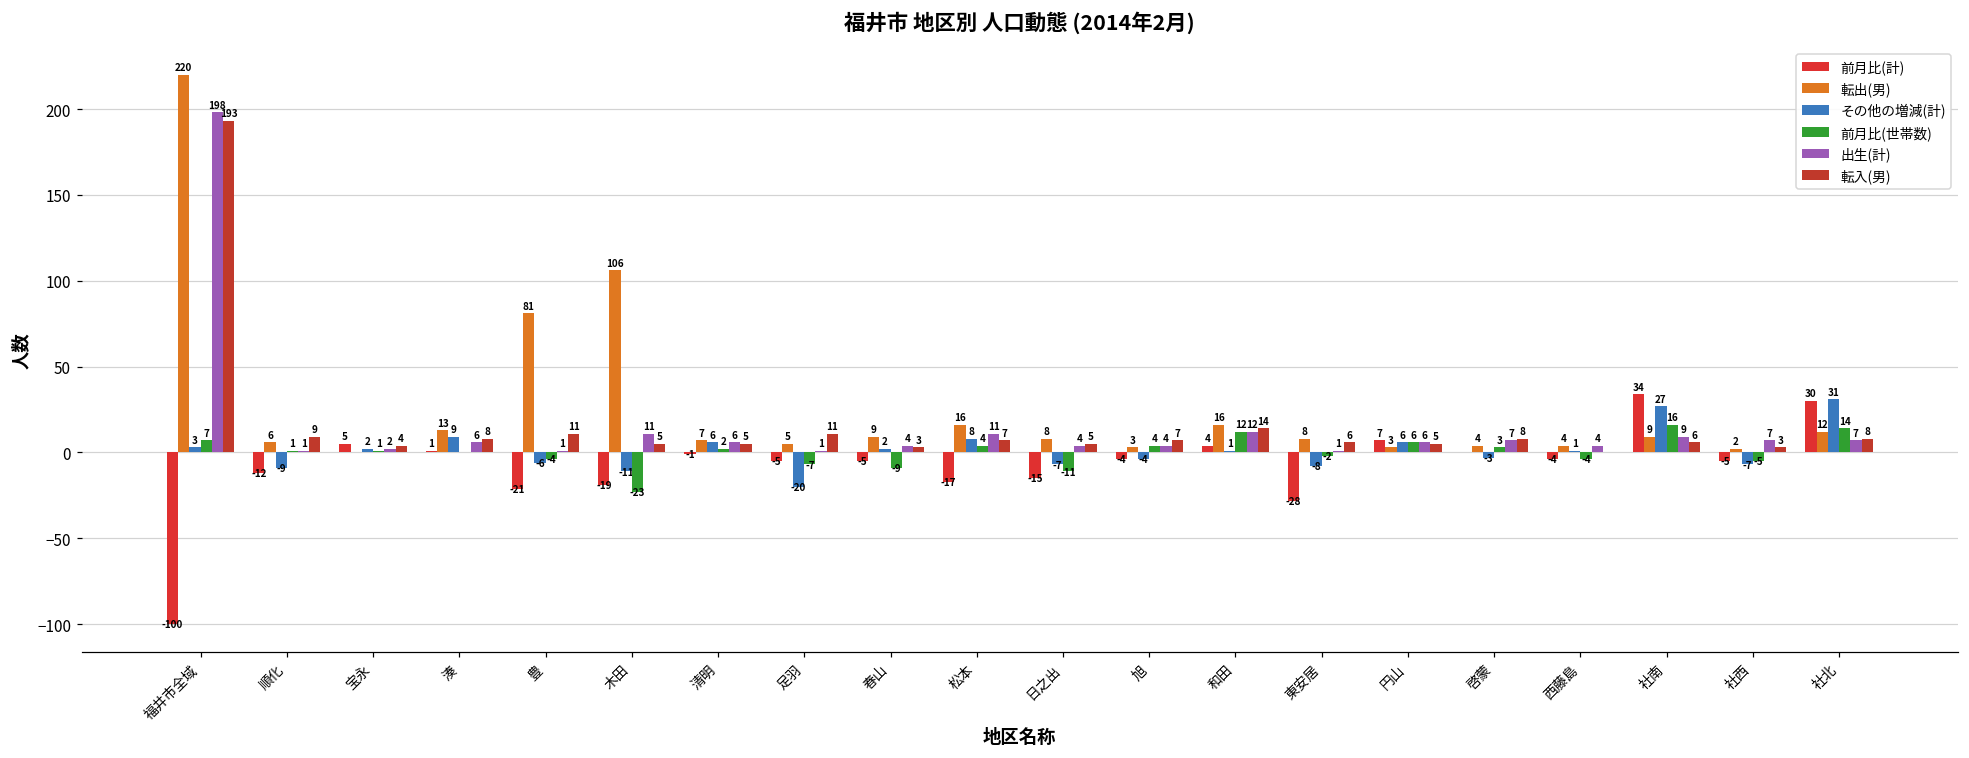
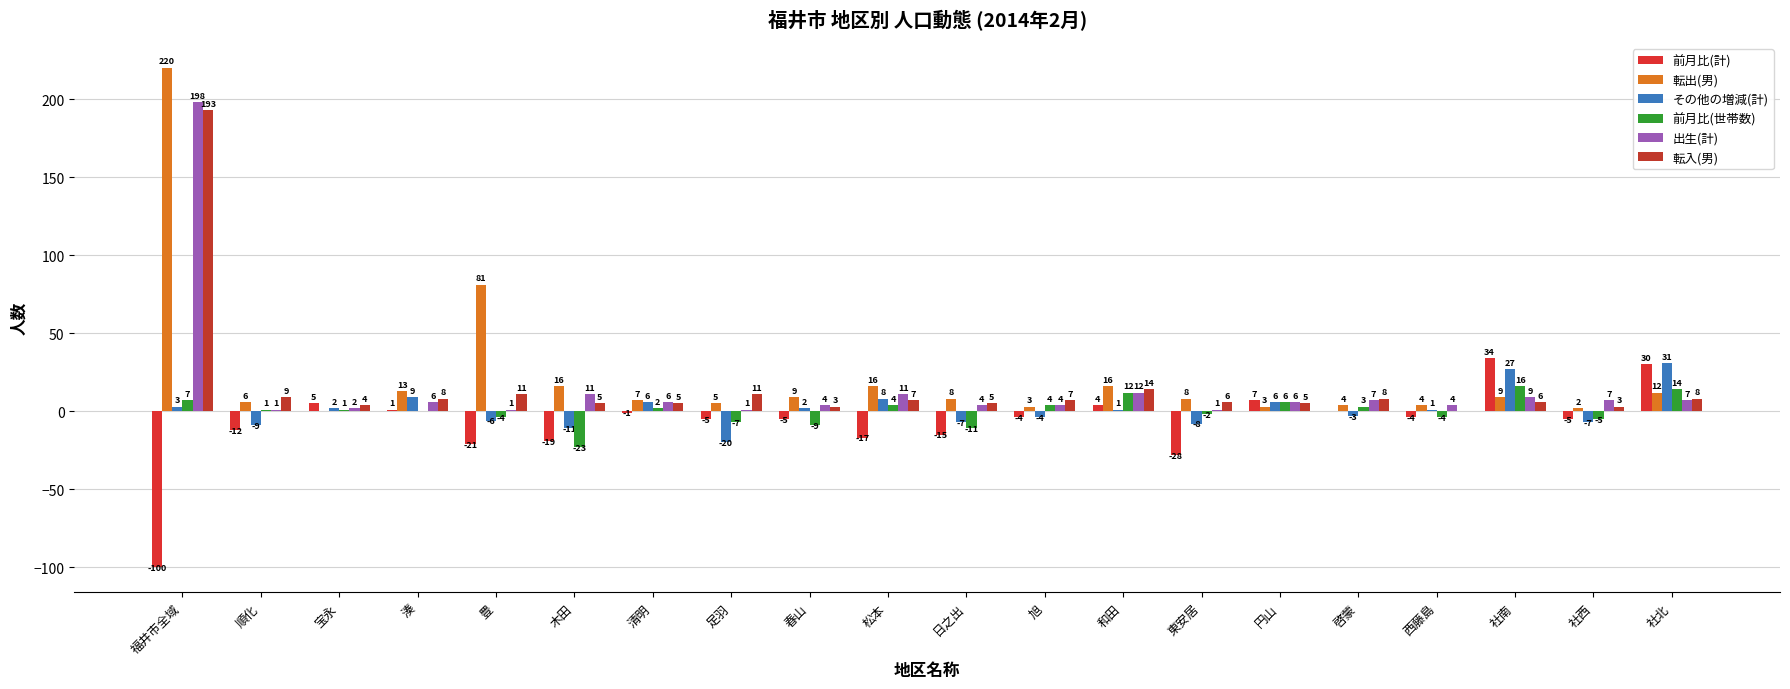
  {
    "転出(男)": {
      "福井市全域": 220,
      "順化": 6,
      "湊": 13,
      "豊": 81,
-     "木田": 106,
+     "木田": 16,
      "清明": 7,
      "足羽": 5,
      "春山": 9,
      "松本": 16,
      "日之出": 8,
      "旭": 3,
      "和田": 16,
      "東安居": 8,
      "円山": 3,
      "啓蒙": 4,
      "西藤島": 4,
      "社南": 9,
      "社西": 2,
      "社北": 12
    },
    "その他の増減(計)": {
      "福井市全域": 3,
      "順化": -9,
      "宝永": 2,
      "湊": 9,
      "豊": -6,
      "木田": -11,
      "清明": 6,
      "足羽": -20,
      "春山": 2,
      "松本": 8,
      "日之出": -7,
      "旭": -4,
      "和田": 1,
      "東安居": -8,
      "円山": 6,
      "啓蒙": -3,
      "西藤島": 1,
      "社南": 27,
      "社西": -7,
      "社北": 31
    },
    "前月比(世帯数)": {
      "福井市全域": 7,
      "順化": 1,
      "宝永": 1,
      "豊": -4,
      "木田": -23,
      "清明": 2,
      "足羽": -7,
      "春山": -9,
      "松本": 4,
      "日之出": -11,
      "旭": 4,
      "和田": 12,
      "東安居": -2,
      "円山": 6,
      "啓蒙": 3,
      "西藤島": -4,
      "社南": 16,
      "社西": -5,
      "社北": 14
    },
    "出生(計)": {
      "福井市全域": 198,
      "順化": 1,
      "宝永": 2,
      "湊": 6,
      "豊": 1,
      "木田": 11,
      "清明": 6,
      "足羽": 1,
      "春山": 4,
      "松本": 11,
      "日之出": 4,
      "旭": 4,
      "和田": 12,
      "東安居": 1,
      "円山": 6,
      "啓蒙": 7,
      "西藤島": 4,
      "社南": 9,
      "社西": 7,
      "社北": 7
    }
  }
